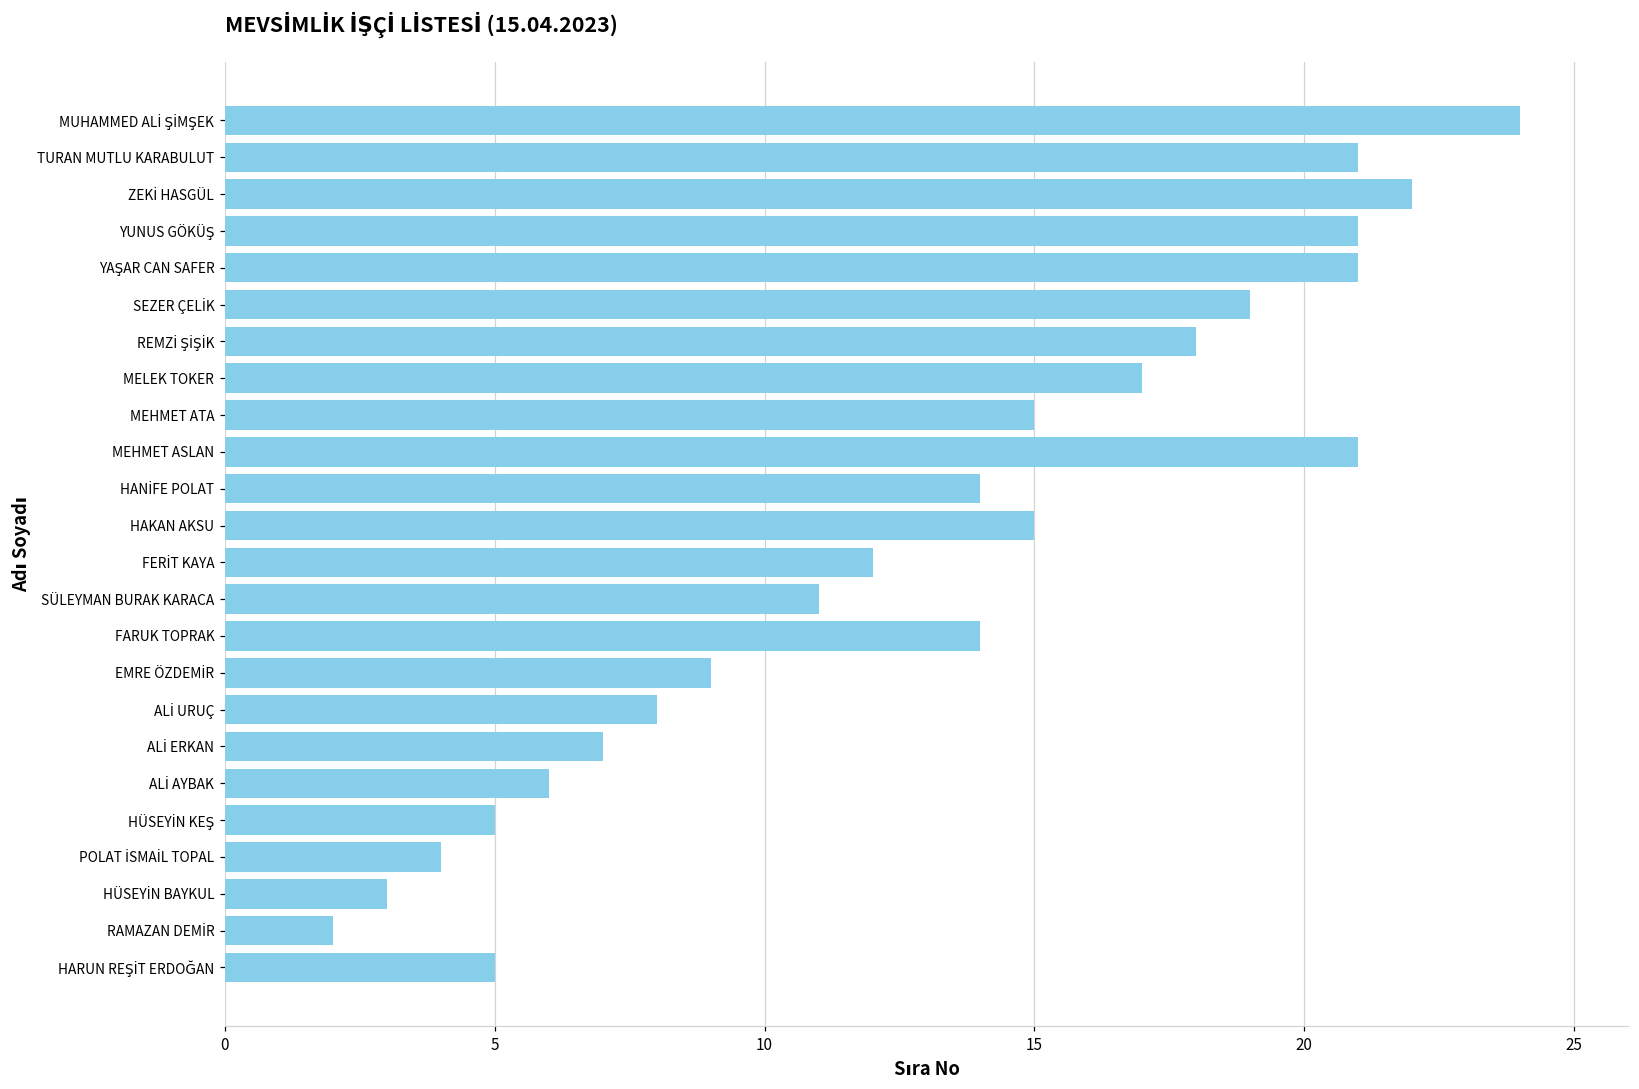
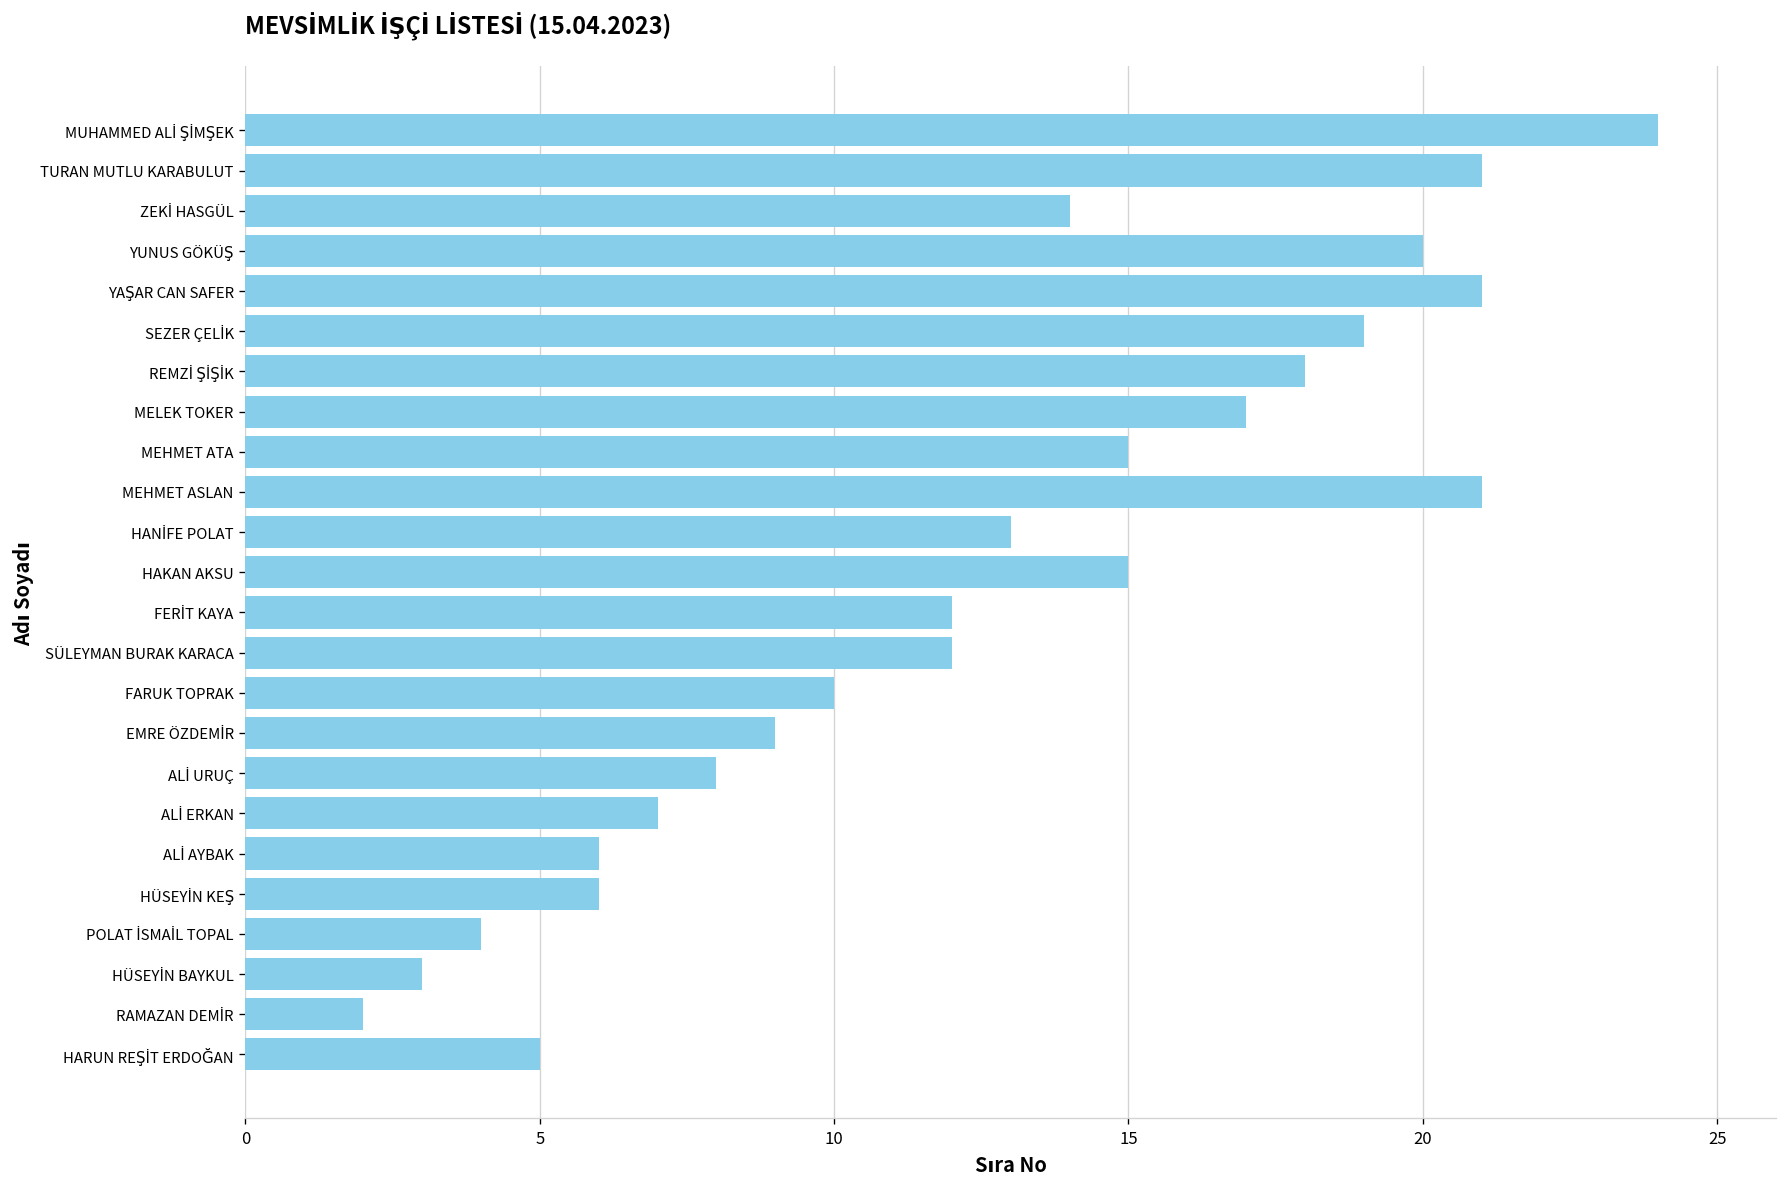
  {
    "MUHAMMED ALİ ŞİMŞEK": 24,
    "TURAN MUTLU KARABULUT": 21,
-   "ZEKİ HASGÜL": 22,
-   "YUNUS GÖKÜŞ": 21,
+   "ZEKİ HASGÜL": 14,
+   "YUNUS GÖKÜŞ": 20,
    "YAŞAR CAN SAFER": 21,
    "SEZER ÇELİK": 19,
    "REMZİ ŞİŞİK": 18,
    "MELEK TOKER": 17,
    "MEHMET ATA": 15,
    "MEHMET ASLAN": 21,
-   "HANİFE POLAT": 14,
+   "HANİFE POLAT": 13,
    "HAKAN AKSU": 15,
    "FERİT KAYA": 12,
-   "SÜLEYMAN BURAK KARACA": 11,
-   "FARUK TOPRAK": 14,
+   "SÜLEYMAN BURAK KARACA": 12,
+   "FARUK TOPRAK": 10,
    "EMRE ÖZDEMİR": 9,
    "ALİ URUÇ": 8,
    "ALİ ERKAN": 7,
    "ALİ AYBAK": 6,
-   "HÜSEYİN KEŞ": 5,
+   "HÜSEYİN KEŞ": 6,
    "POLAT İSMAİL TOPAL": 4,
    "HÜSEYİN BAYKUL": 3,
    "RAMAZAN DEMİR": 2,
    "HARUN REŞİT ERDOĞAN": 5
  }
